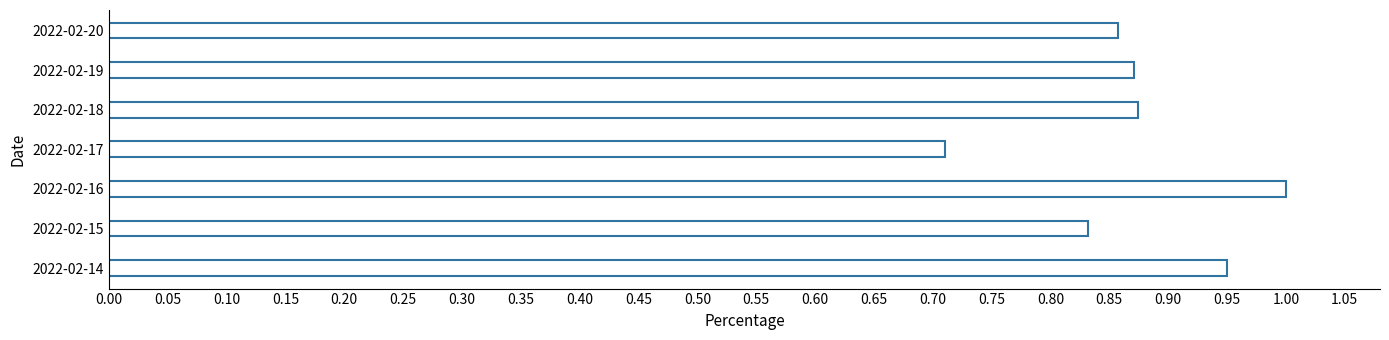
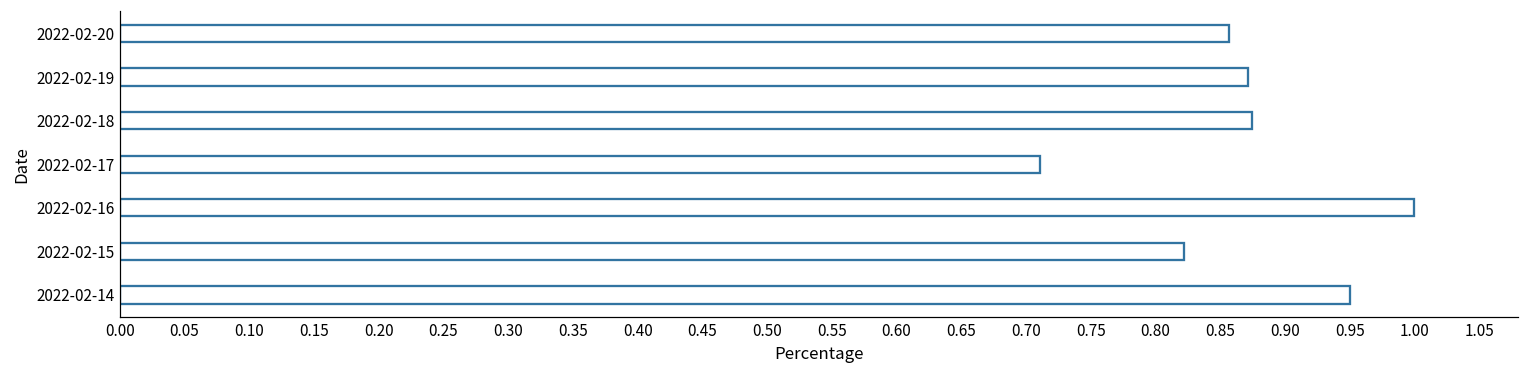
  {
    "2022-02-20": 0.857,
    "2022-02-19": 0.871,
    "2022-02-18": 0.874,
    "2022-02-17": 0.711,
    "2022-02-16": 1.000,
-   "2022-02-15": 0.832,
+   "2022-02-15": 0.822,
    "2022-02-14": 0.950
  }
